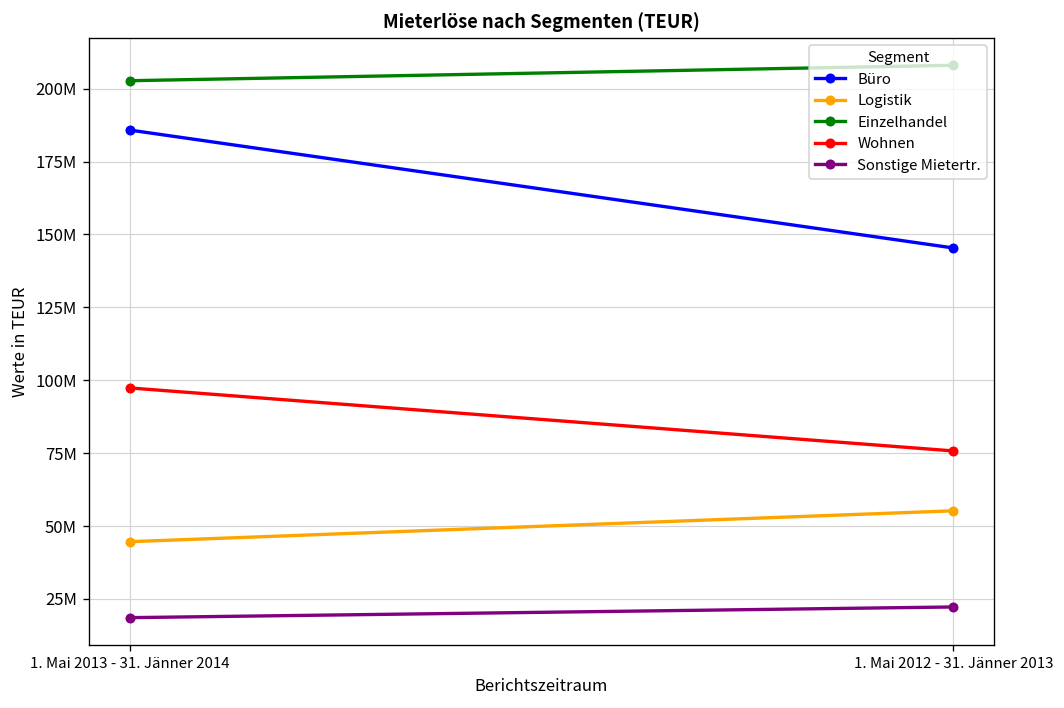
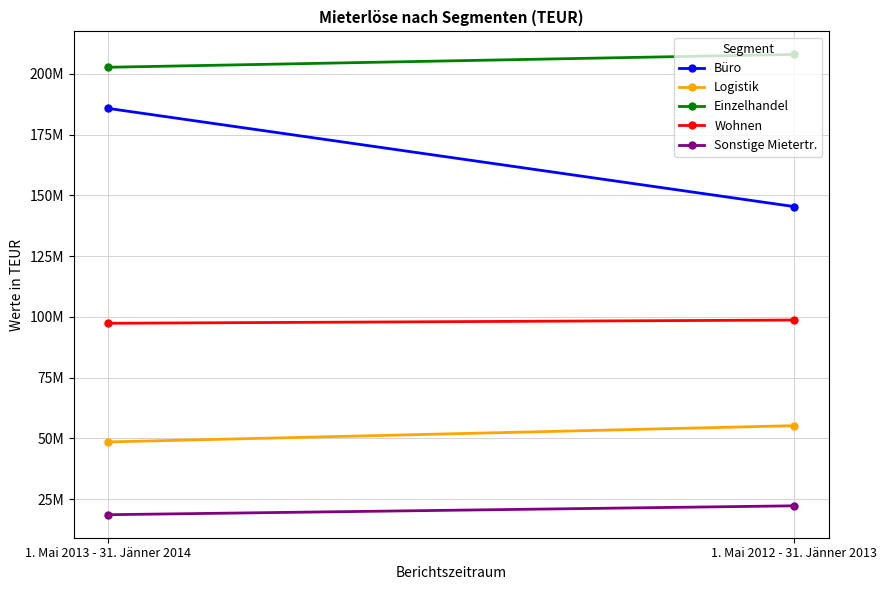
  {
    "Büro": {
      "1. Mai 2013 - 31. Jänner 2014": 186000000,
      "1. Mai 2012 - 31. Jänner 2013": 145000000
    },
    "Logistik": {
-     "1. Mai 2013 - 31. Jänner 2014": 45000000,
+     "1. Mai 2013 - 31. Jänner 2014": 49000000,
      "1. Mai 2012 - 31. Jänner 2013": 55000000
    },
    "Einzelhandel": {
      "1. Mai 2013 - 31. Jänner 2014": 203000000
    },
    "Wohnen": {
      "1. Mai 2013 - 31. Jänner 2014": 97000000,
-     "1. Mai 2012 - 31. Jänner 2013": 76000000
+     "1. Mai 2012 - 31. Jänner 2013": 99000000
    },
    "Sonstige Mietertr.": {
      "1. Mai 2013 - 31. Jänner 2014": 19000000,
      "1. Mai 2012 - 31. Jänner 2013": 22000000
    }
  }
